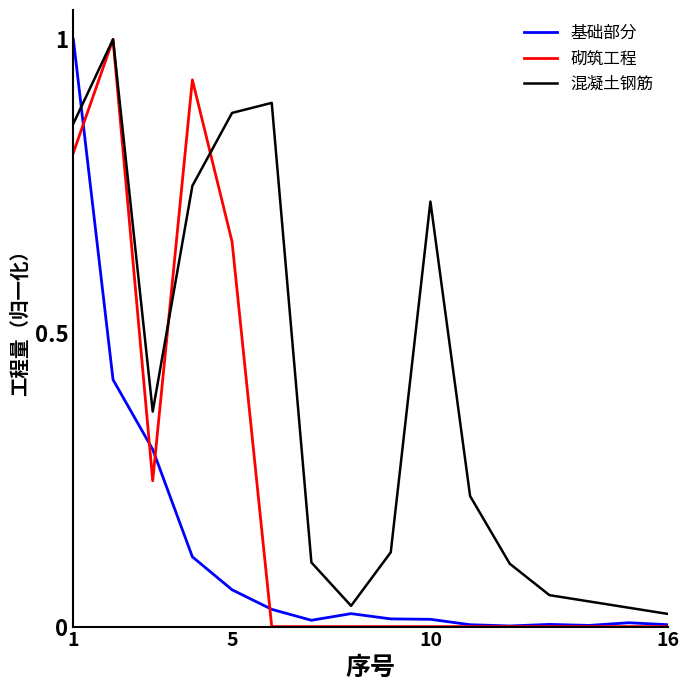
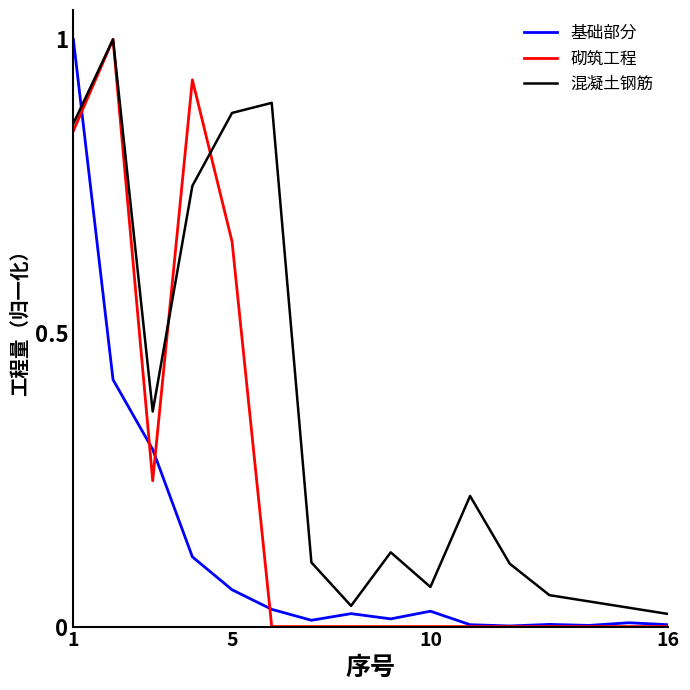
  {
    "基础部分": {
      "1": 1.00,
      "5": 0.06,
-     "10": 0.01
+     "10": 0.03
    },
    "砌筑工程": {
-     "1": 0.81,
+     "1": 0.84,
      "5": 0.66,
      "10": 0.00
    },
    "混凝土钢筋": {
      "1": 0.86,
      "5": 0.87,
-     "10": 0.72,
+     "10": 0.07,
      "16": 0.02
    }
  }
